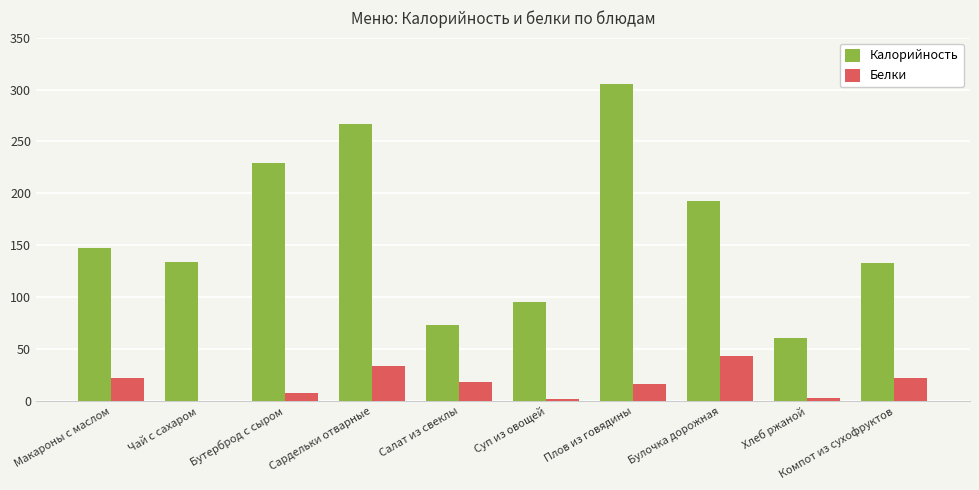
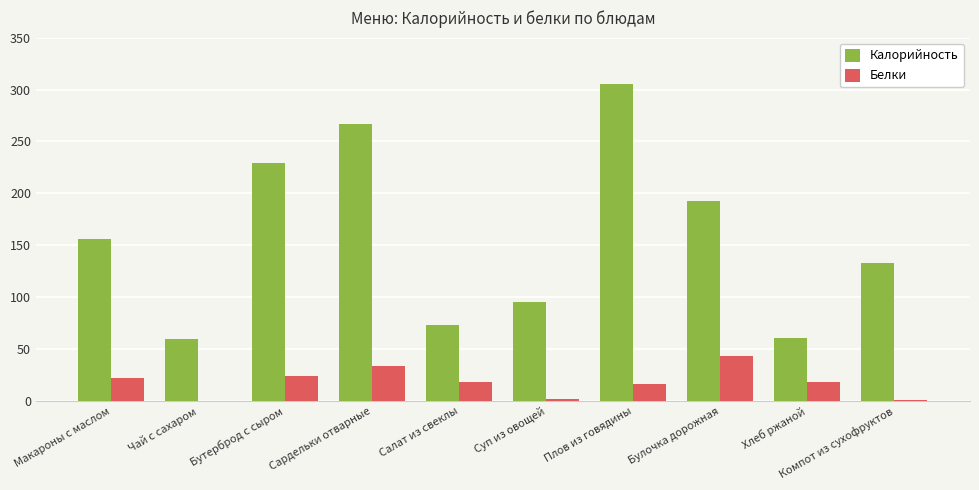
  {
    "Калорийность": {
-     "Макароны с маслом": 147,
-     "Чай с сахаром": 134,
+     "Макароны с маслом": 156,
+     "Чай с сахаром": 60,
      "Бутерброд с сыром": 229,
      "Сардельки отварные": 267,
      "Салат из свеклы": 73,
      "Суп из овощей": 95,
      "Плов из говядины": 305,
      "Булочка дорожная": 193,
      "Хлеб ржаной": 61,
      "Компот из сухофруктов": 133
    },
    "Белки": {
      "Макароны с маслом": 22,
      "Чай с сахаром": 0,
-     "Бутерброд с сыром": 8,
+     "Бутерброд с сыром": 24,
      "Сардельки отварные": 34,
      "Салат из свеклы": 18,
      "Плов из говядины": 16,
      "Булочка дорожная": 43,
-     "Хлеб ржаной": 3,
-     "Компот из сухофруктов": 22
+     "Хлеб ржаной": 18,
+     "Компот из сухофруктов": 1
    }
  }
